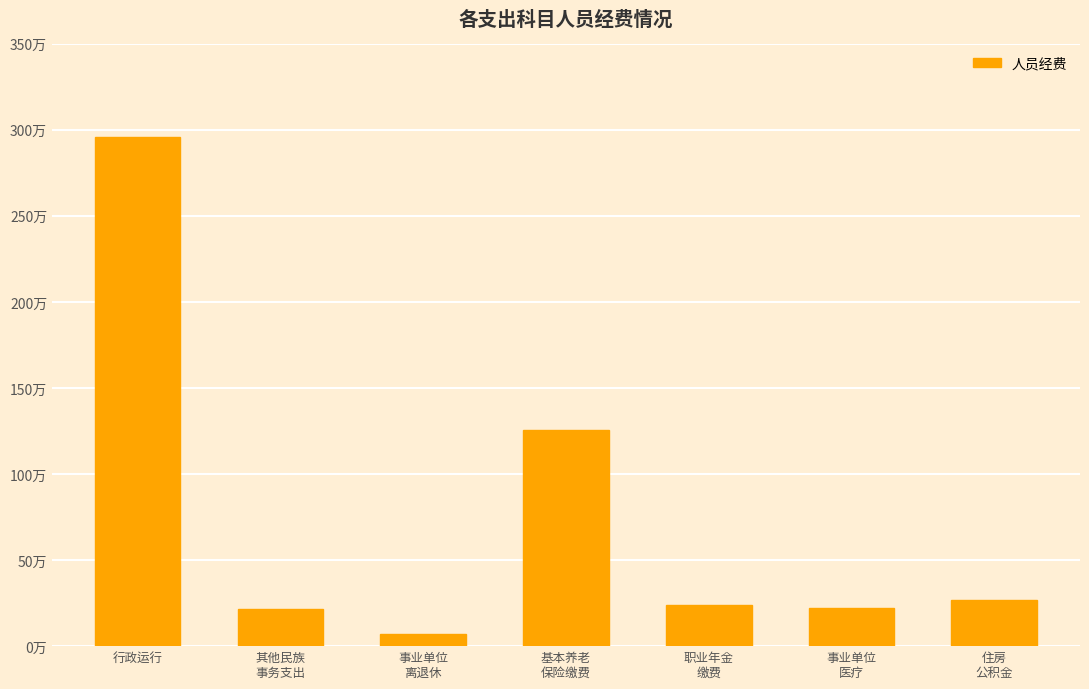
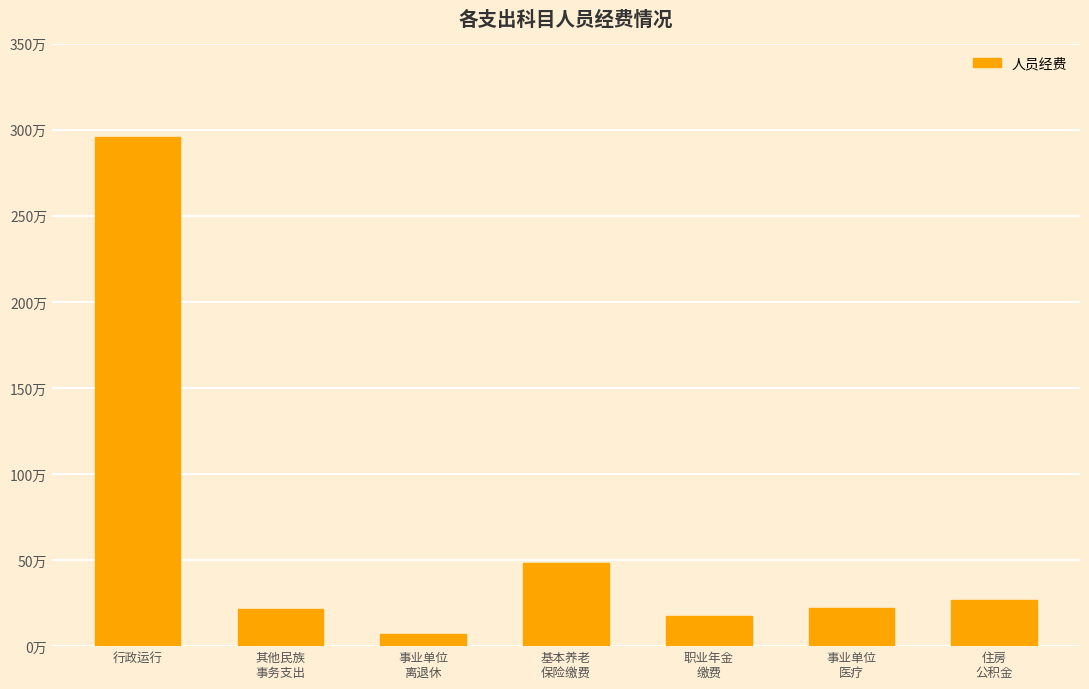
  {
    "行政运行": "296万",
    "其他民族 事务支出": "22万",
    "事业单位 离退休": "7万",
-   "基本养老 保险缴费": "126万",
-   "职业年金 缴费": "24万",
+   "基本养老 保险缴费": "48万",
+   "职业年金 缴费": "18万",
    "事业单位 医疗": "22万",
    "住房 公积金": "27万"
  }
